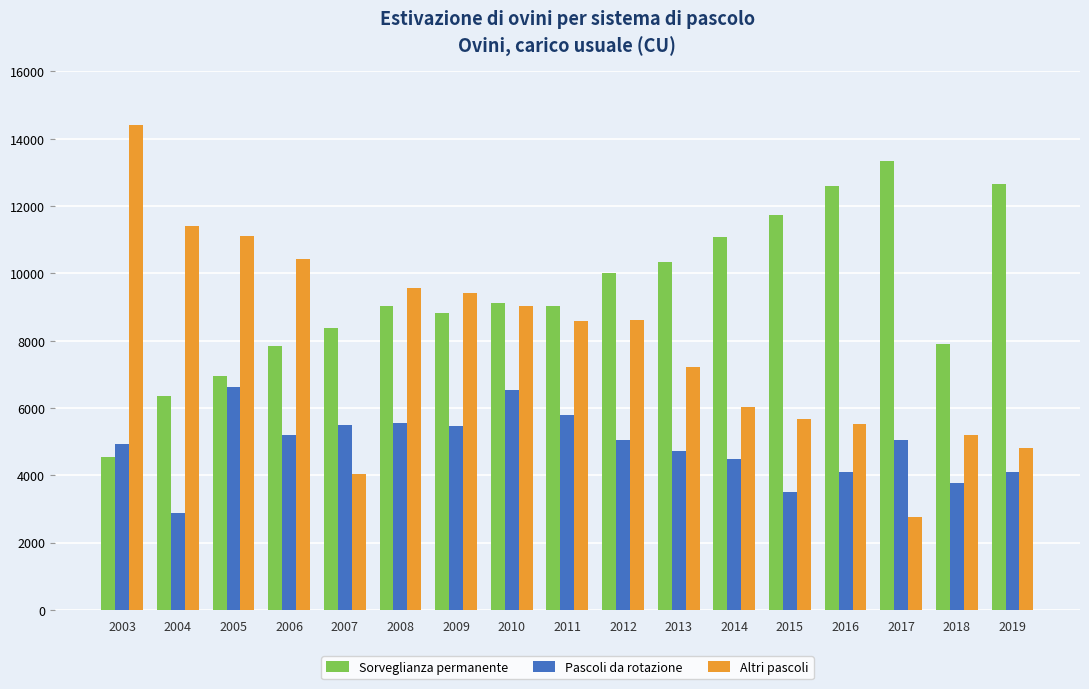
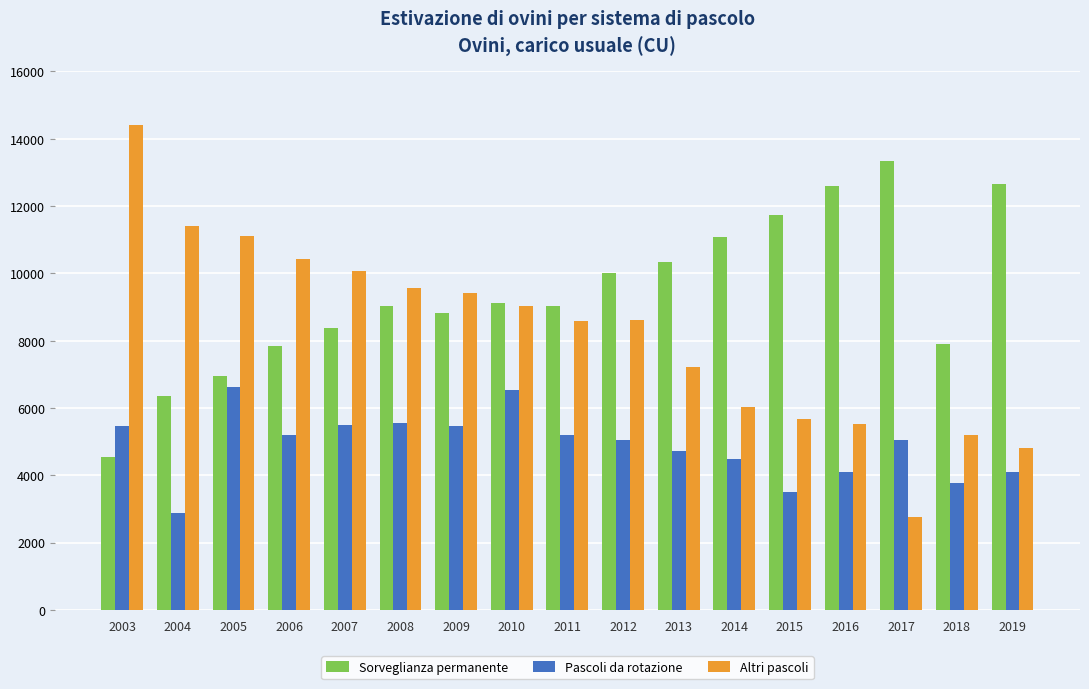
  {
    "Sorveglianza permanente": {
      "2003": 4500,
      "2004": 6400,
      "2005": 6900,
      "2006": 7900,
      "2007": 8400,
      "2008": 9000,
      "2009": 8800,
      "2010": 9100,
      "2011": 9000,
      "2012": 10000,
      "2013": 10300,
      "2014": 11100,
      "2015": 11700,
      "2016": 12600,
      "2017": 13300,
      "2018": 7900,
      "2019": 12600
    },
    "Pascoli da rotazione": {
-     "2003": 4900,
+     "2003": 5500,
      "2004": 2900,
      "2005": 6600,
      "2006": 5200,
      "2007": 5500,
      "2008": 5600,
      "2009": 5500,
      "2010": 6500,
-     "2011": 5800,
+     "2011": 5200,
      "2012": 5000,
      "2013": 4700,
      "2014": 4500,
      "2015": 3500,
      "2016": 4100,
      "2017": 5000,
      "2018": 3800,
      "2019": 4100
    },
    "Altri pascoli": {
      "2003": 14400,
      "2004": 11400,
      "2005": 11100,
      "2006": 10400,
-     "2007": 4000,
+     "2007": 10100,
      "2008": 9600,
      "2009": 9400,
      "2010": 9000,
      "2011": 8600,
      "2012": 8600,
      "2013": 7200,
      "2014": 6000,
      "2015": 5700,
      "2016": 5500,
      "2017": 2800,
      "2018": 5200,
      "2019": 4800
    }
  }
